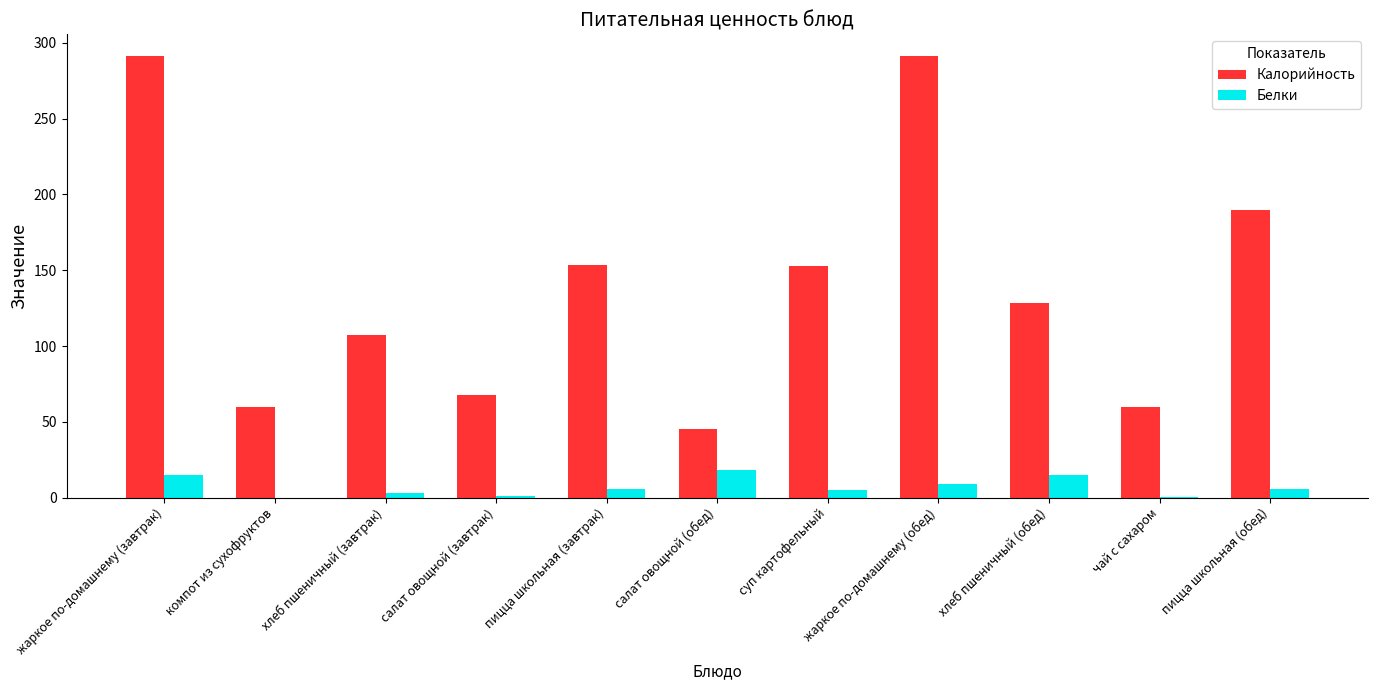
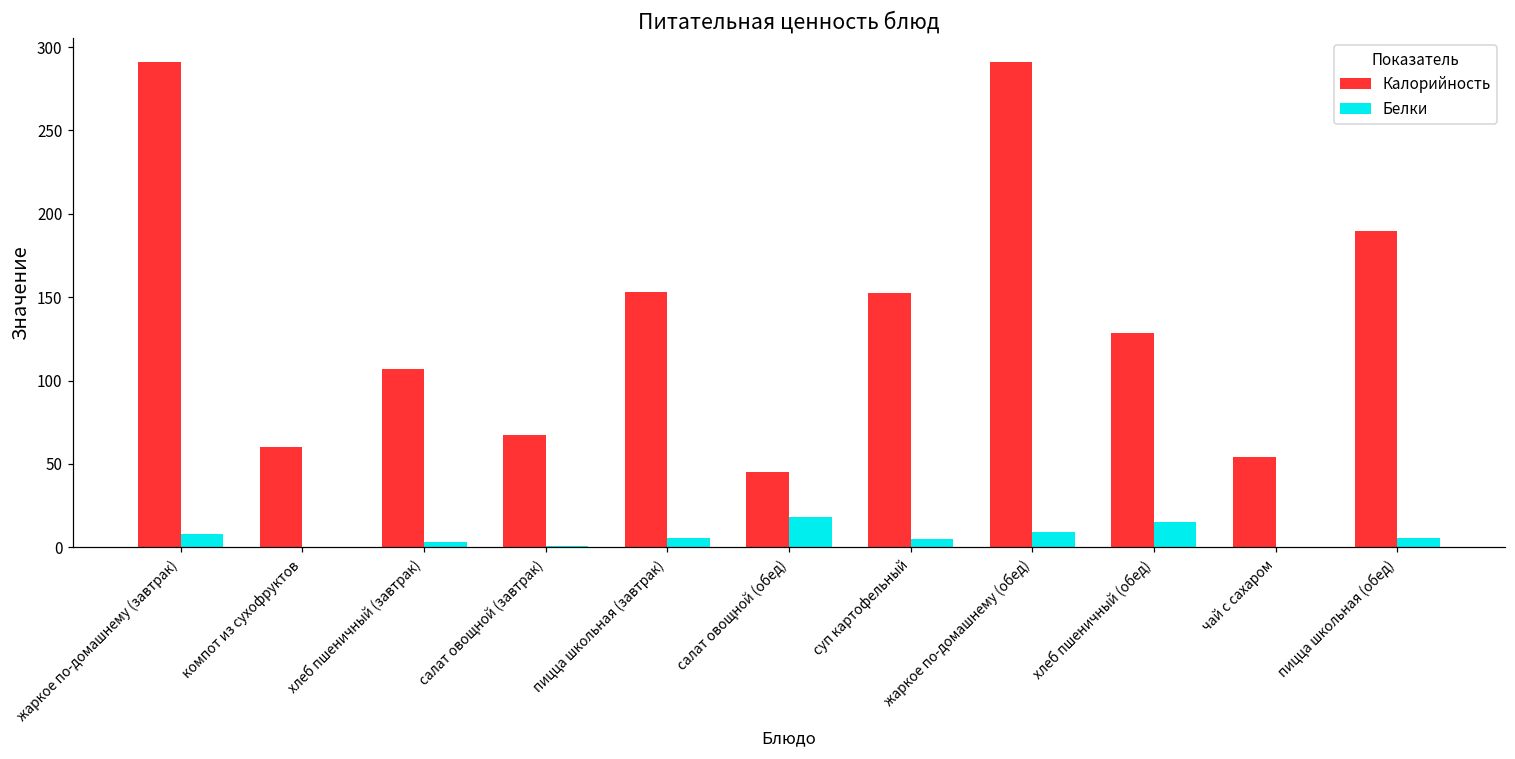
  {
    "Калорийность": {
      "жаркое по-домашнему (завтрак)": 291,
      "компот из сухофруктов": 60,
      "хлеб пшеничный (завтрак)": 107,
      "салат овощной (завтрак)": 68,
      "пицца школьная (завтрак)": 153,
      "салат овощной (обед)": 45,
      "суп картофельный": 152,
      "жаркое по-домашнему (обед)": 291,
      "хлеб пшеничный (обед)": 129,
-     "чай с сахаром": 60,
+     "чай с сахаром": 54,
      "пицца школьная (обед)": 190
    },
    "Белки": {
-     "жаркое по-домашнему (завтрак)": 15,
+     "жаркое по-домашнему (завтрак)": 8,
      "хлеб пшеничный (завтрак)": 3,
      "пицца школьная (завтрак)": 6,
      "салат овощной (обед)": 18,
      "суп картофельный": 5,
      "жаркое по-домашнему (обед)": 9,
      "хлеб пшеничный (обед)": 15,
      "пицца школьная (обед)": 6
    }
  }
